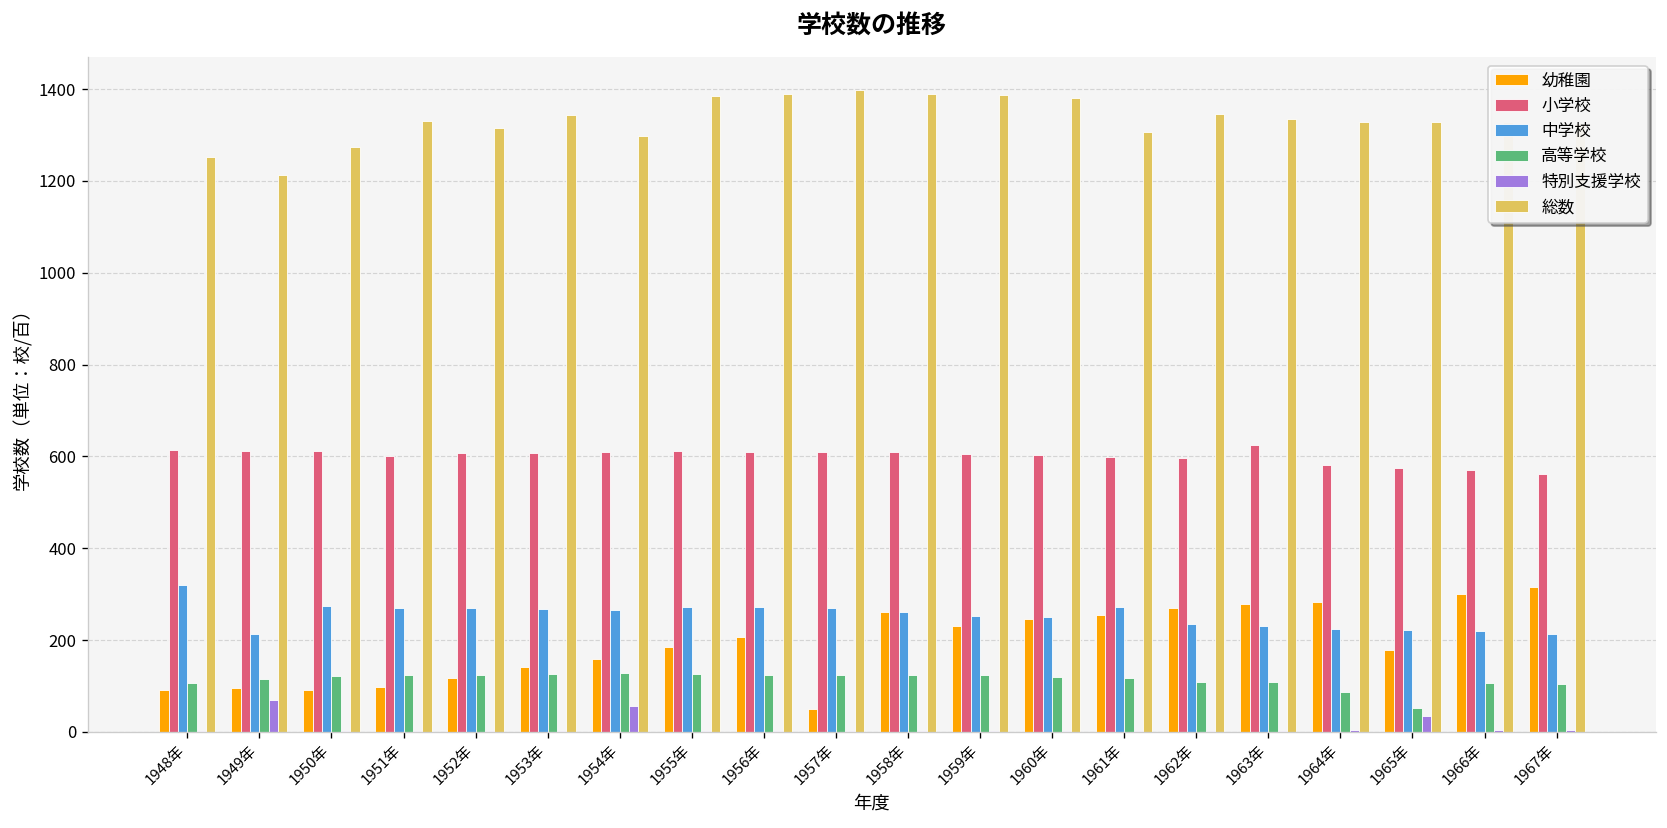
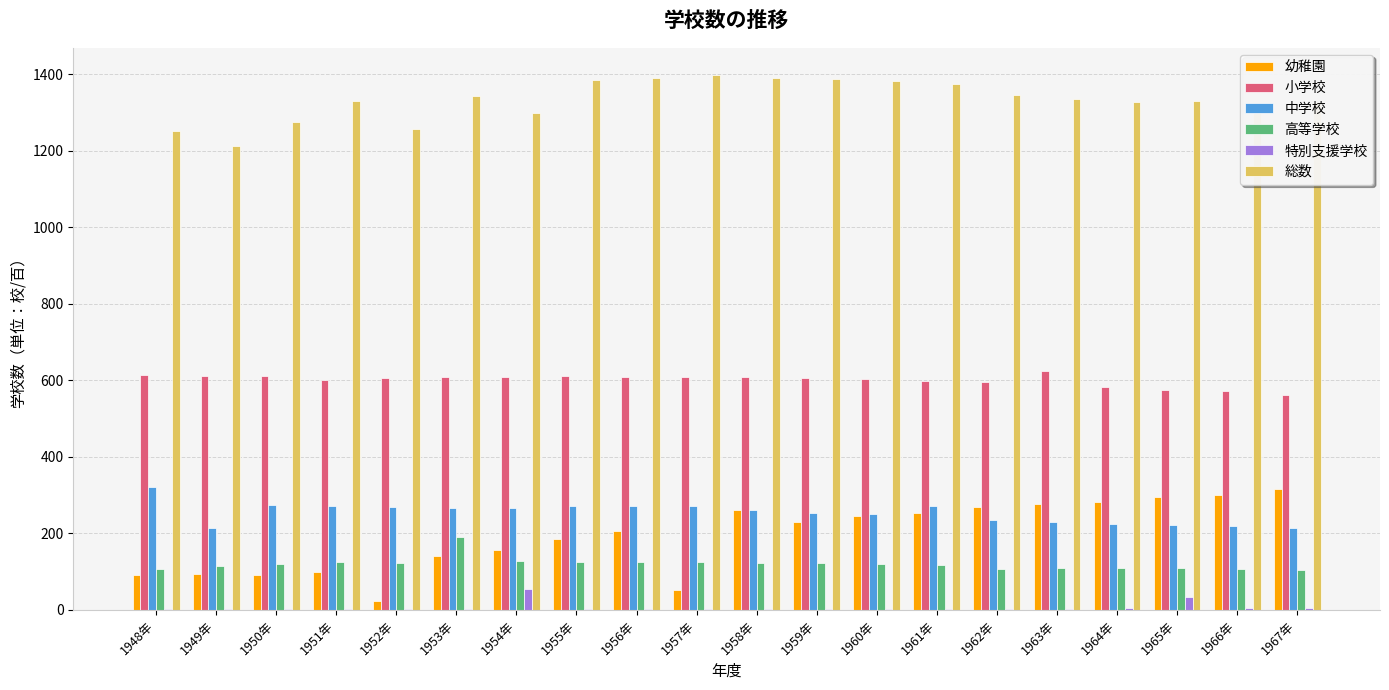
  {
    "幼稚園": {
      "1948年": 90,
      "1949年": 100,
      "1950年": 90,
      "1951年": 100,
-     "1952年": 120,
+     "1952年": 20,
      "1953年": 140,
      "1954年": 160,
      "1955年": 190,
      "1956年": 210,
      "1957年": 50,
      "1958年": 260,
      "1959年": 230,
      "1960年": 250,
      "1961年": 250,
      "1962年": 270,
      "1963年": 280,
      "1964年": 280,
-     "1965年": 180,
+     "1965年": 290,
      "1966年": 300,
      "1967年": 320
    },
    "小学校": {
      "1948年": 610,
      "1949年": 610,
      "1950年": 610,
      "1951年": 600,
      "1952年": 610,
      "1953年": 610,
      "1954年": 610,
      "1955年": 610,
      "1956年": 610,
      "1957年": 610,
      "1958年": 610,
      "1959年": 610,
      "1960年": 600,
      "1961年": 600,
      "1962年": 600,
      "1963年": 620,
      "1964年": 580,
      "1965年": 570,
      "1966年": 570,
      "1967年": 560
    },
    "中学校": {
      "1948年": 320,
      "1949年": 210,
      "1950年": 270,
      "1951年": 270,
      "1952年": 270,
      "1953年": 270,
      "1954年": 270,
      "1955年": 270,
      "1956年": 270,
      "1957年": 270,
      "1958年": 260,
      "1959年": 250,
      "1960年": 250,
      "1961年": 270,
      "1962年": 240,
      "1963年": 230,
      "1964年": 230,
      "1965年": 220,
      "1966年": 220,
      "1967年": 210
    },
    "高等学校": {
      "1948年": 110,
      "1949年": 120,
      "1950年": 120,
      "1951年": 130,
      "1952年": 120,
-     "1953年": 130,
+     "1953年": 190,
      "1954年": 130,
      "1955年": 130,
      "1956年": 130,
      "1957年": 130,
      "1958年": 120,
      "1959年": 120,
      "1960年": 120,
      "1961年": 120,
      "1962年": 110,
      "1963年": 110,
-     "1964年": 90,
-     "1965年": 50,
+     "1964年": 110,
+     "1965年": 110,
      "1966年": 110,
      "1967年": 110
    },
    "特別支援学校": {
-     "1949年": 70,
+     "1949年": 0,
      "1954年": 60,
      "1965年": 40
    },
    "総数": {
      "1948年": 1250,
      "1949年": 1210,
      "1950年": 1270,
      "1951年": 1330,
-     "1952年": 1320,
+     "1952年": 1260,
      "1953年": 1340,
      "1954年": 1300,
      "1955年": 1380,
      "1956年": 1390,
      "1957年": 1400,
      "1958年": 1390,
      "1959年": 1390,
      "1960年": 1380,
-     "1961年": 1310,
+     "1961年": 1370,
      "1962年": 1350,
      "1963年": 1340,
      "1964年": 1330,
      "1965年": 1330
    }
  }
